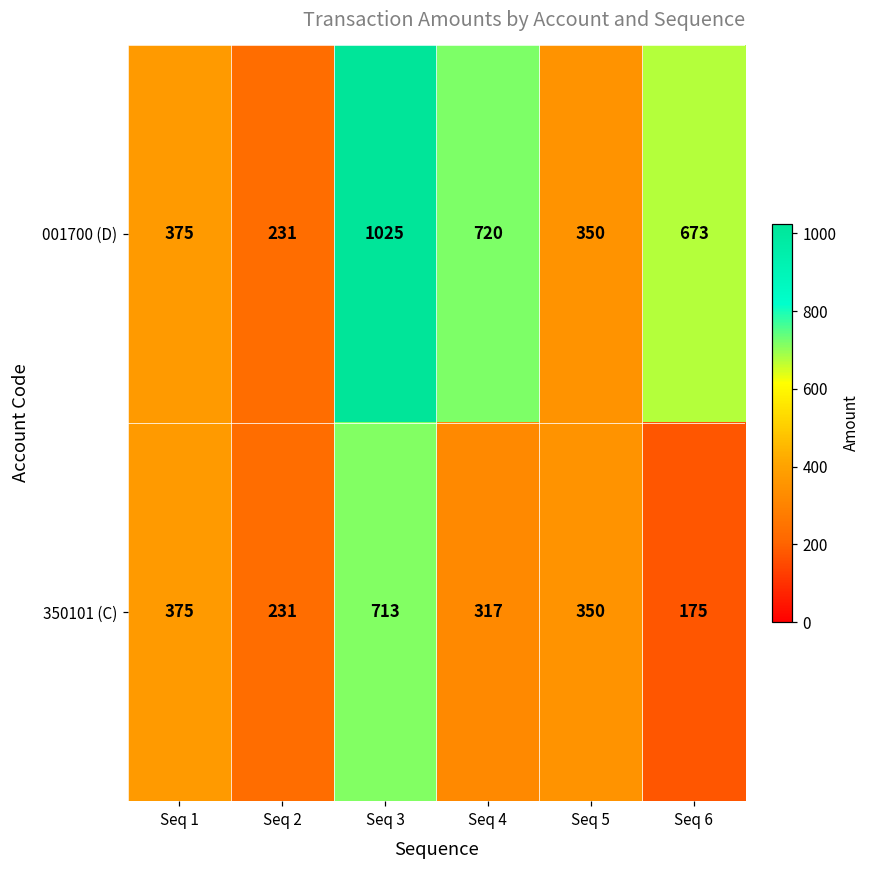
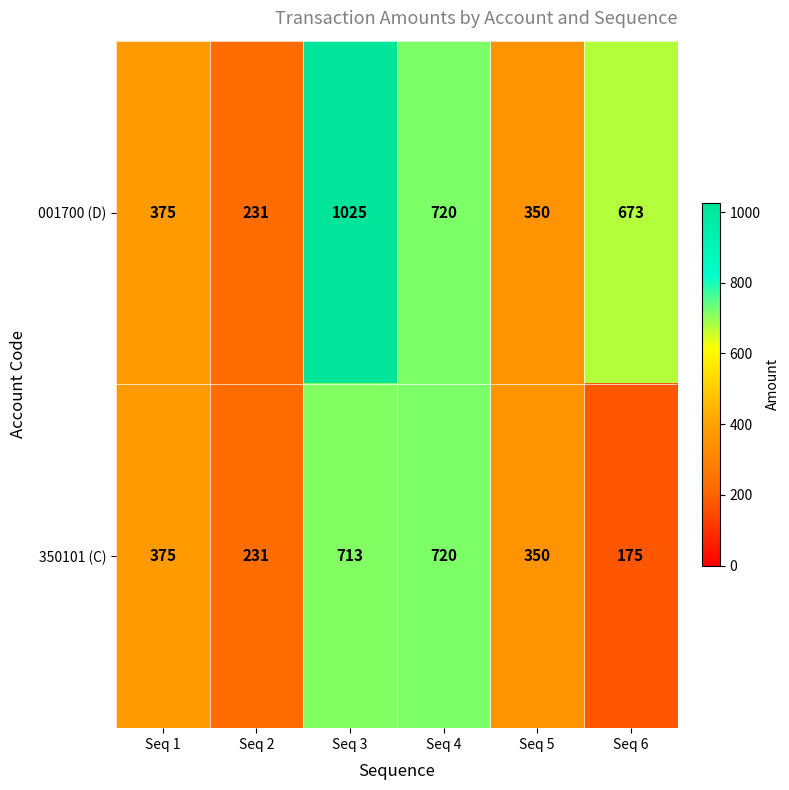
  {
    "001700 (D)": {
      "Seq 1": 375,
      "Seq 2": 231,
      "Seq 3": 1025,
      "Seq 4": 720,
      "Seq 5": 350,
      "Seq 6": 673
    },
    "350101 (C)": {
      "Seq 1": 375,
      "Seq 2": 231,
      "Seq 3": 713,
-     "Seq 4": 317,
+     "Seq 4": 720,
      "Seq 5": 350,
      "Seq 6": 175
    }
  }
